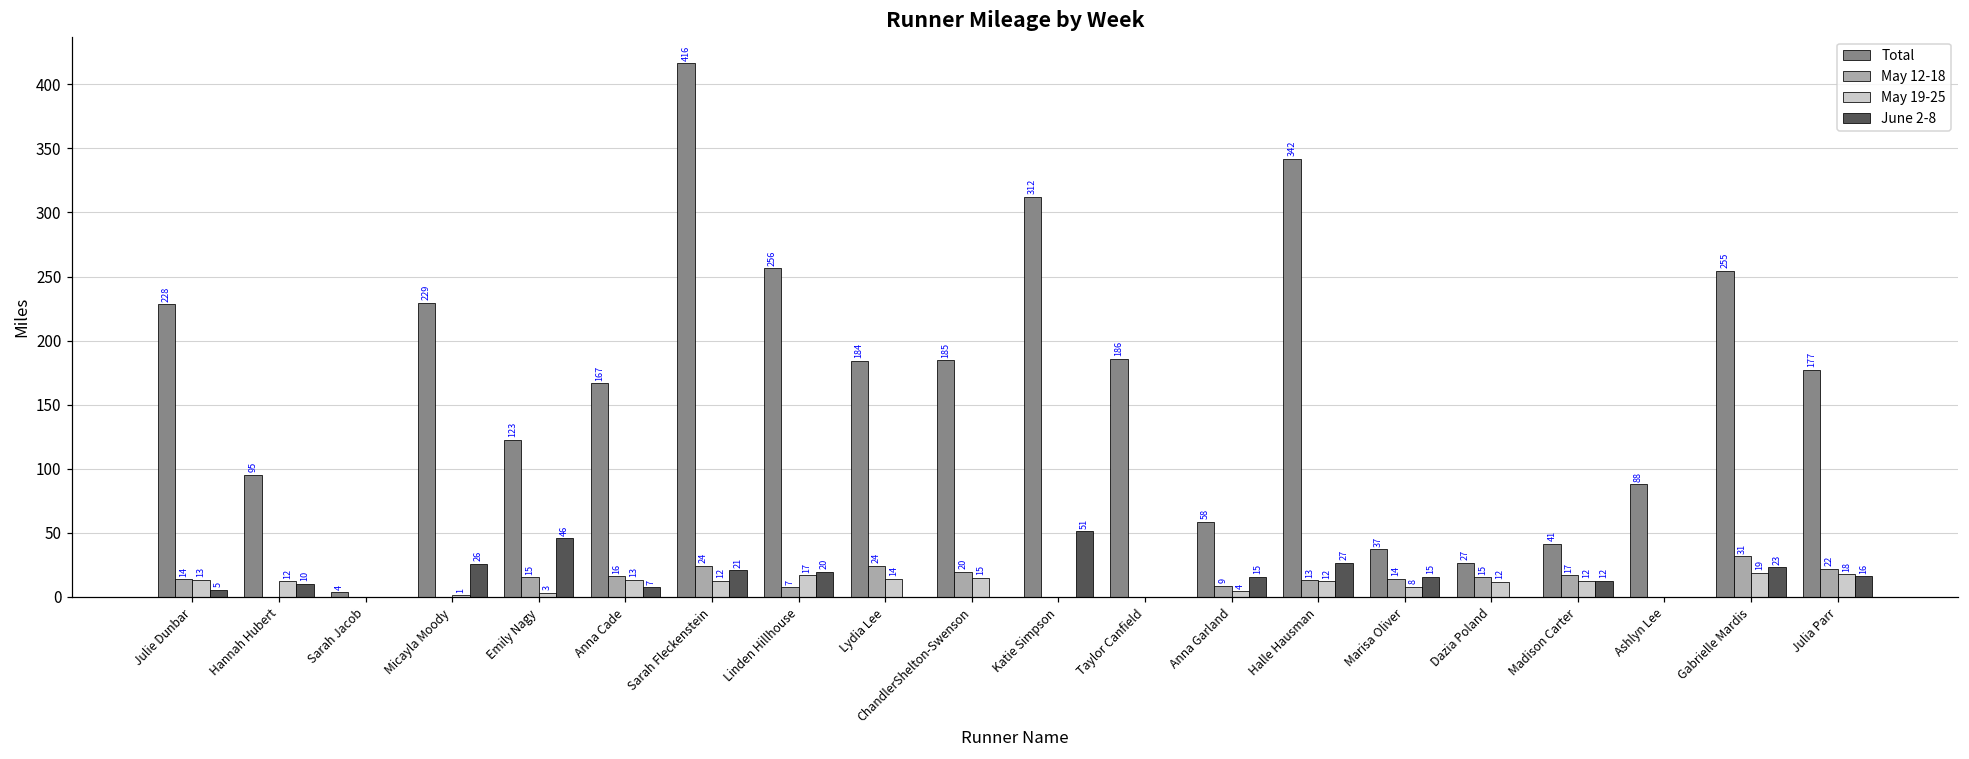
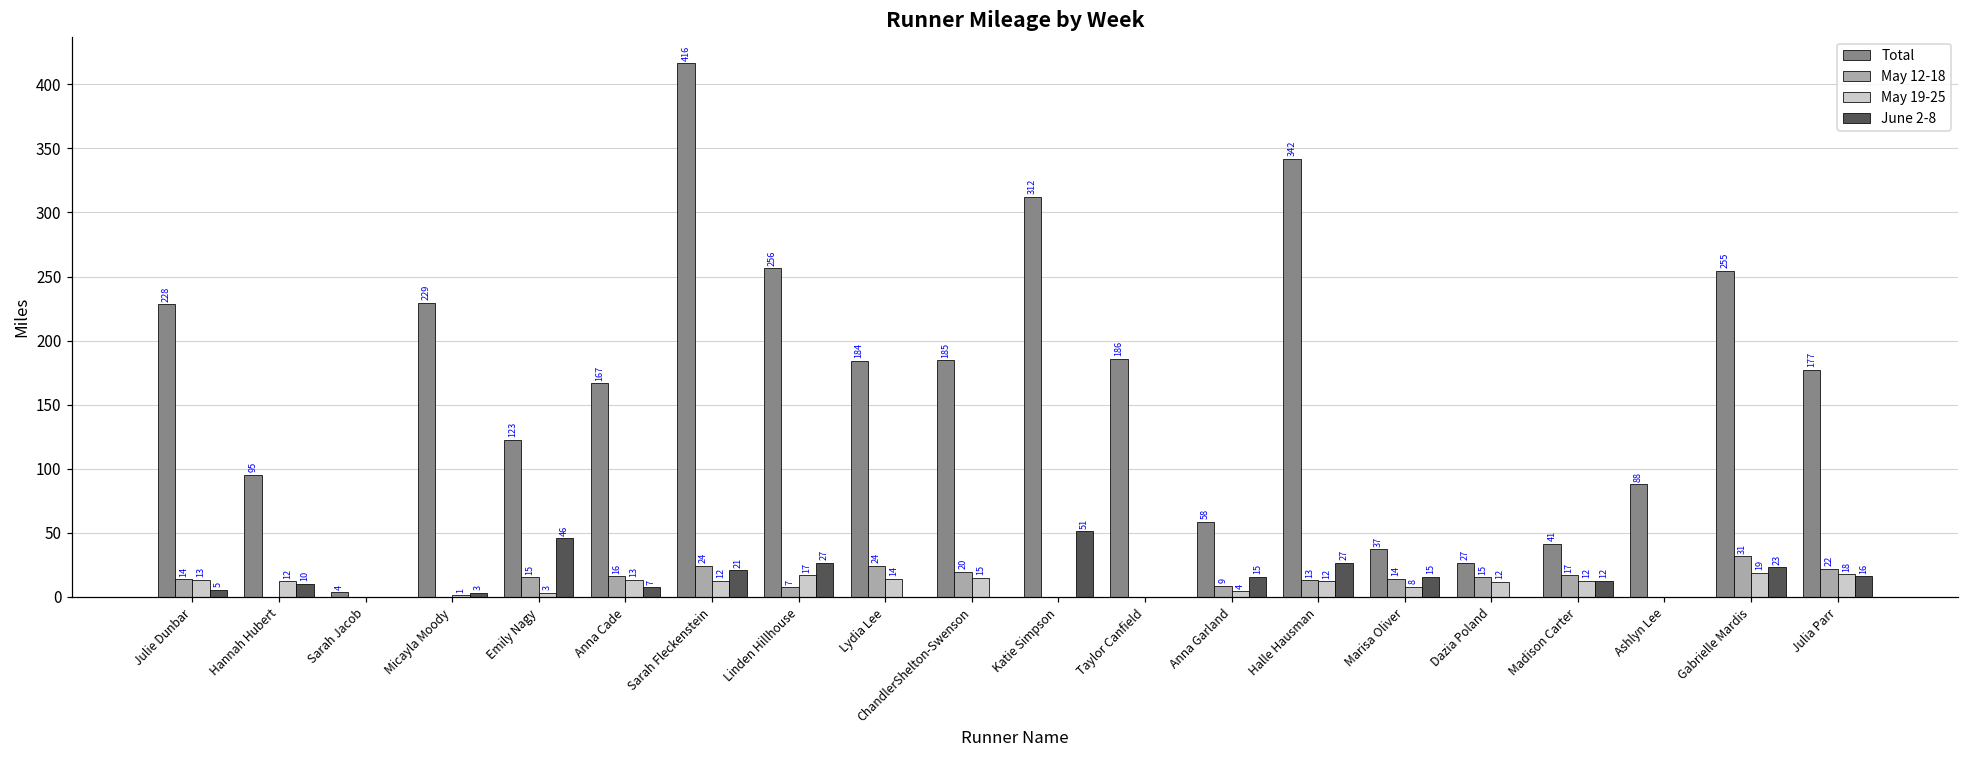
  {
    "June 2-8": {
      "Julie Dunbar": 5,
      "Hannah Hubert": 10,
-     "Micayla Moody": 26,
+     "Micayla Moody": 3,
      "Emily Nagy": 46,
      "Anna Cade": 7,
      "Sarah Fleckenstein": 21,
-     "Linden Hillhouse": 20,
+     "Linden Hillhouse": 27,
      "Katie Simpson": 51,
      "Anna Garland": 15,
      "Halle Hausman": 27,
      "Marisa Oliver": 15,
      "Madison Carter": 12,
      "Gabrielle Mardis": 23,
      "Julia Parr": 16
    }
  }
